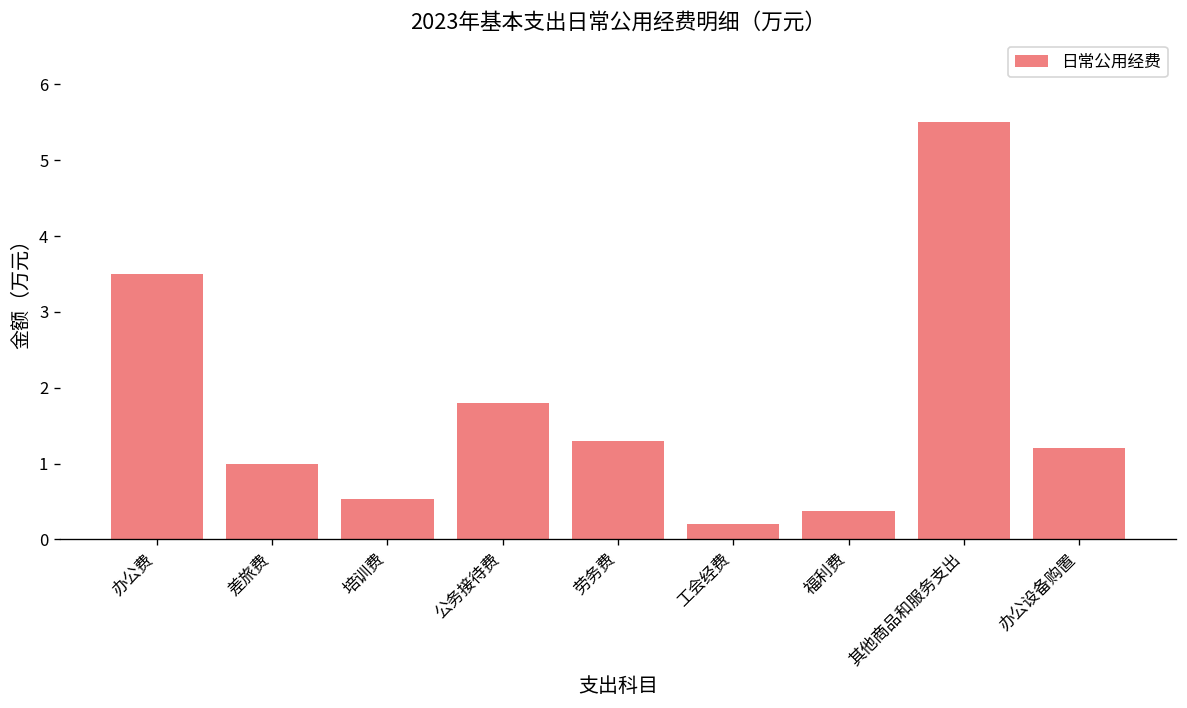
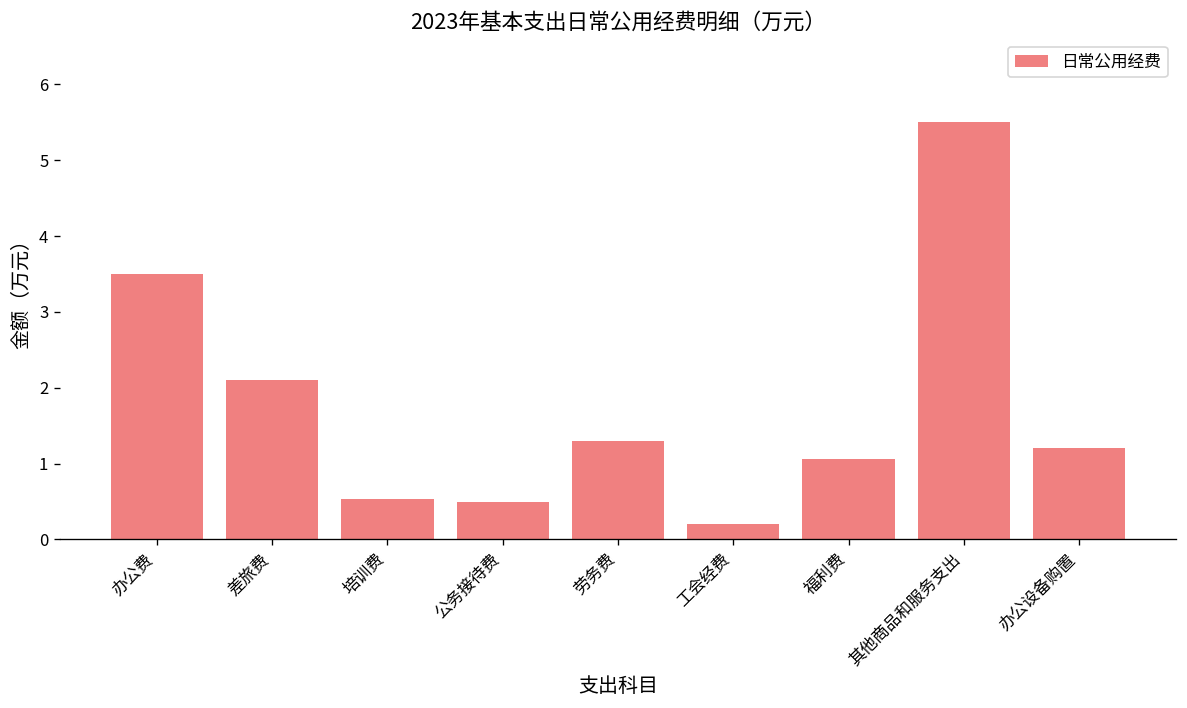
  {
    "办公费": 3.5,
-   "差旅费": 1.0,
+   "差旅费": 2.1,
    "培训费": 0.5,
-   "公务接待费": 1.8,
+   "公务接待费": 0.5,
    "劳务费": 1.3,
    "工会经费": 0.2,
-   "福利费": 0.4,
+   "福利费": 1.1,
    "其他商品和服务支出": 5.5,
    "办公设备购置": 1.2
  }
